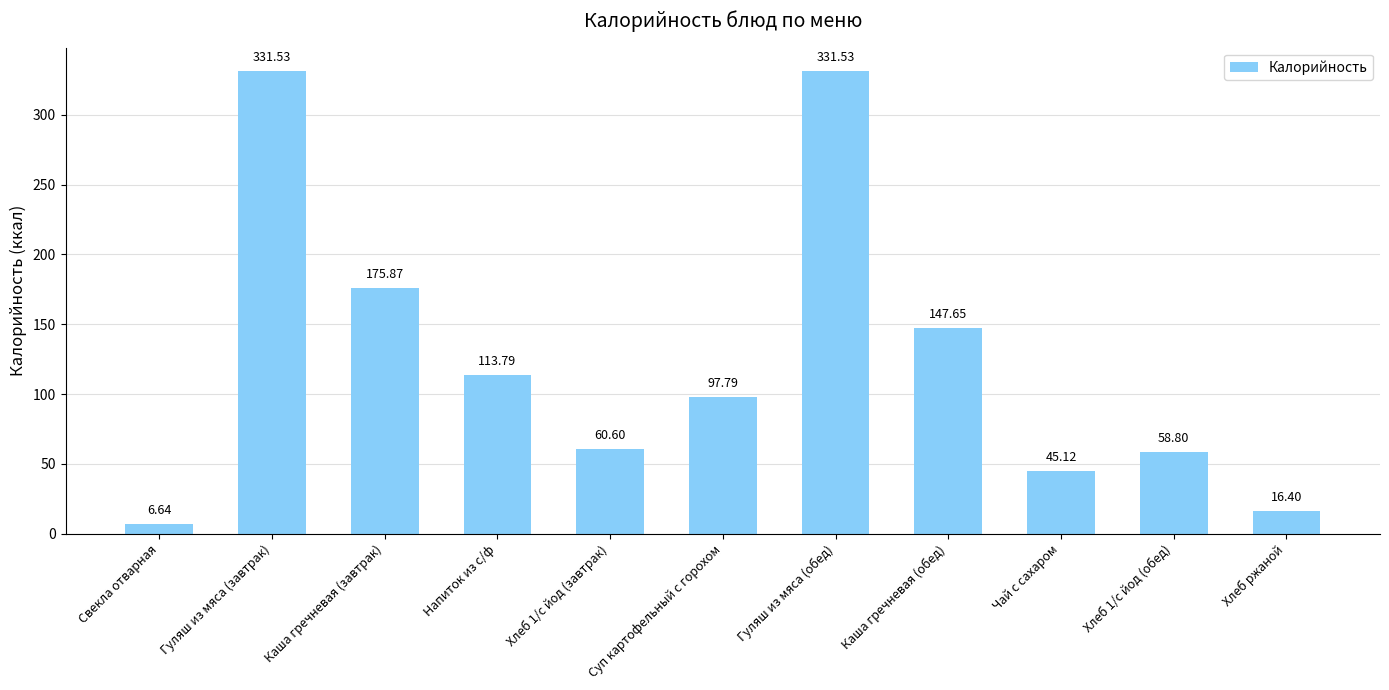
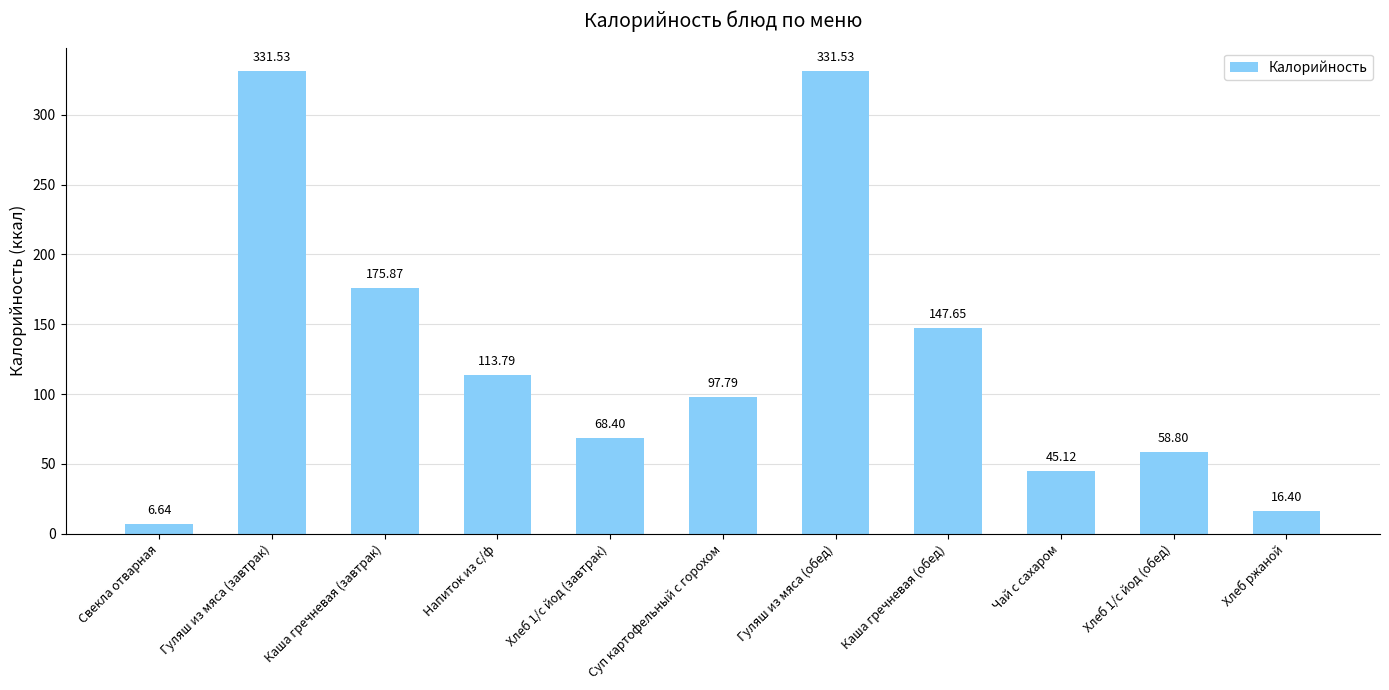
  {
    "Свекла отварная": 6.64,
    "Гуляш из мяса (завтрак)": 331.53,
    "Каша гречневая (завтрак)": 175.87,
    "Напиток из с/ф": 113.79,
-   "Хлеб 1/с йод (завтрак)": 60.60,
+   "Хлеб 1/с йод (завтрак)": 68.40,
    "Суп картофельный с горохом": 97.79,
    "Гуляш из мяса (обед)": 331.53,
    "Каша гречневая (обед)": 147.65,
    "Чай с сахаром": 45.12,
    "Хлеб 1/с йод (обед)": 58.80,
    "Хлеб ржаной": 16.40
  }
